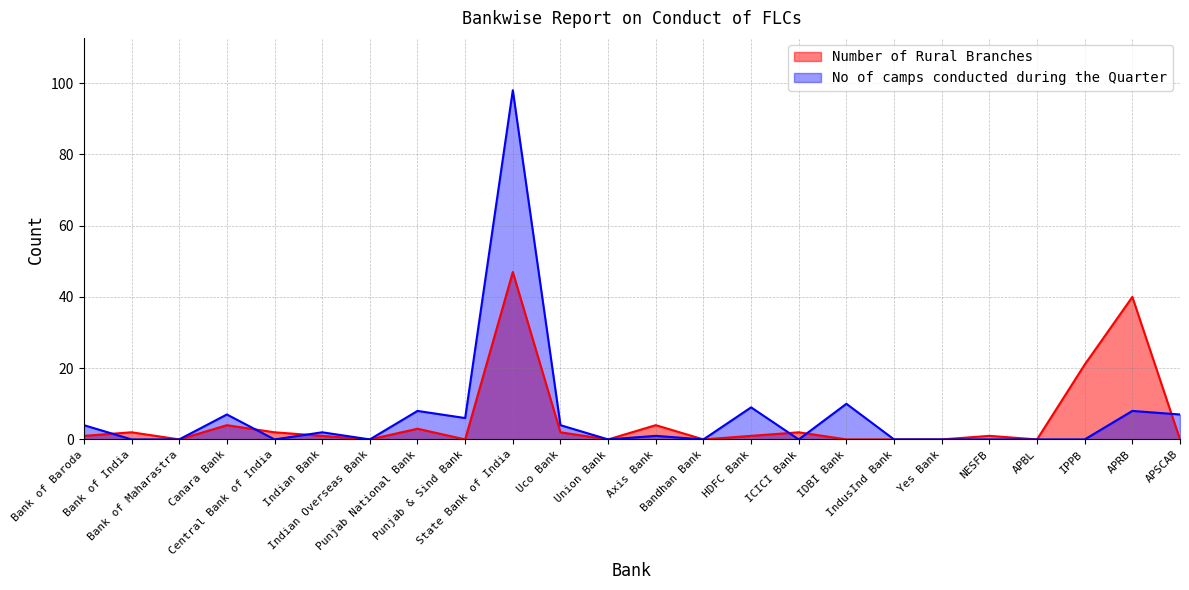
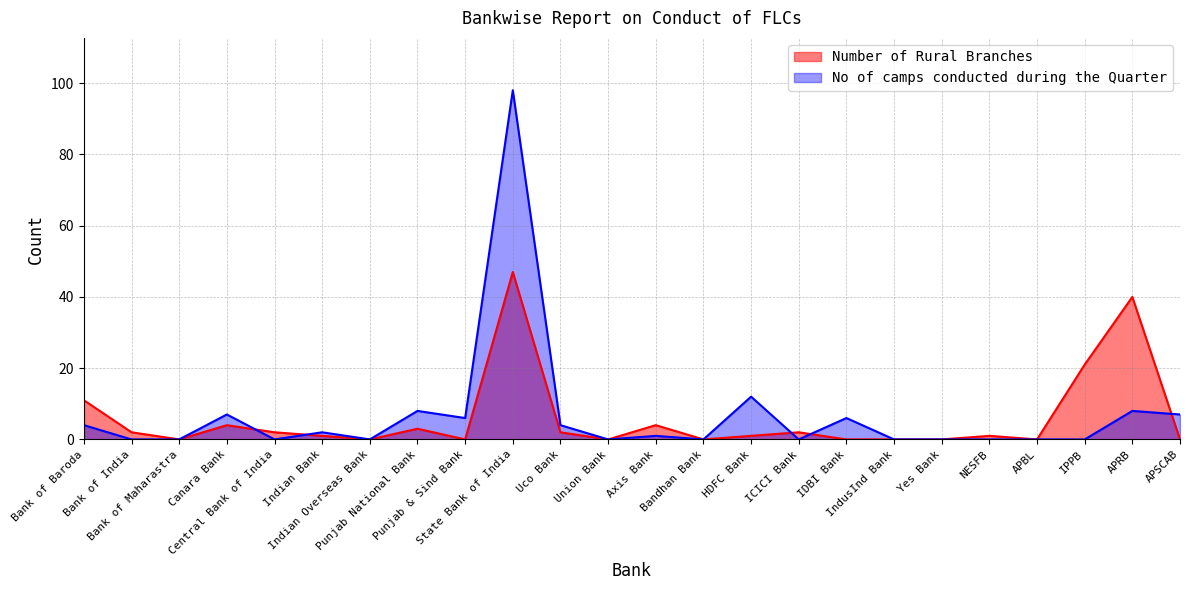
  {
    "Number of Rural Branches": {
-     "Bank of Baroda": 1,
+     "Bank of Baroda": 11,
      "Bank of India": 2,
      "Canara Bank": 4,
      "Central Bank of India": 2,
      "Indian Bank": 1,
      "Punjab National Bank": 3,
      "Punjab & Sind Bank": 0,
      "State Bank of India": 47,
      "Uco Bank": 2,
      "Axis Bank": 4,
      "HDFC Bank": 1,
      "ICICI Bank": 2,
      "IDBI Bank": 0,
      "NESFB": 1,
      "IPPB": 21,
      "APRB": 40,
      "APSCAB": 0
    },
    "No of camps conducted during the Quarter": {
      "Bank of Baroda": 4,
      "Bank of India": 0,
      "Canara Bank": 7,
      "Central Bank of India": 0,
      "Indian Bank": 2,
      "Punjab National Bank": 8,
      "Punjab & Sind Bank": 6,
      "State Bank of India": 98,
      "Uco Bank": 4,
      "Axis Bank": 1,
-     "HDFC Bank": 9,
+     "HDFC Bank": 12,
      "ICICI Bank": 0,
-     "IDBI Bank": 10,
+     "IDBI Bank": 6,
      "NESFB": 0,
      "IPPB": 0,
      "APRB": 8,
      "APSCAB": 7
    }
  }
